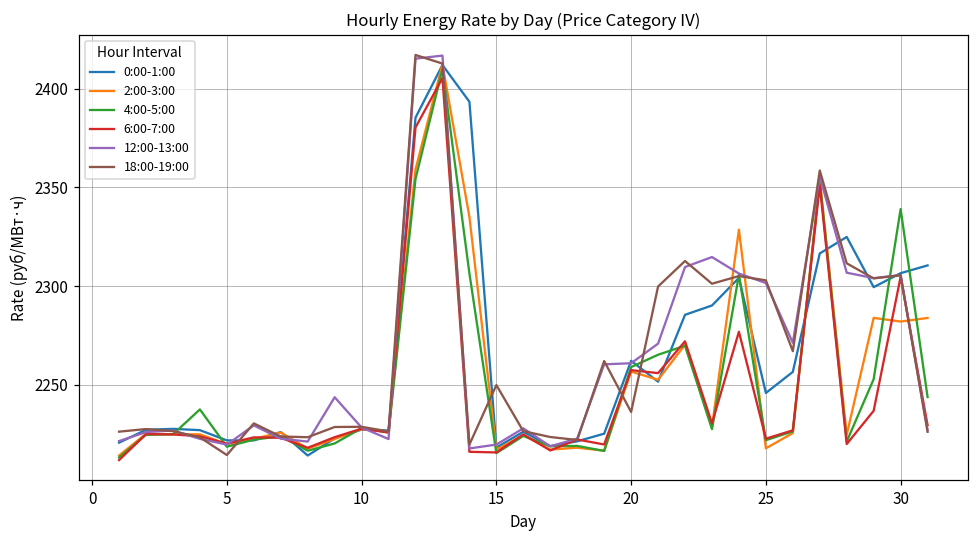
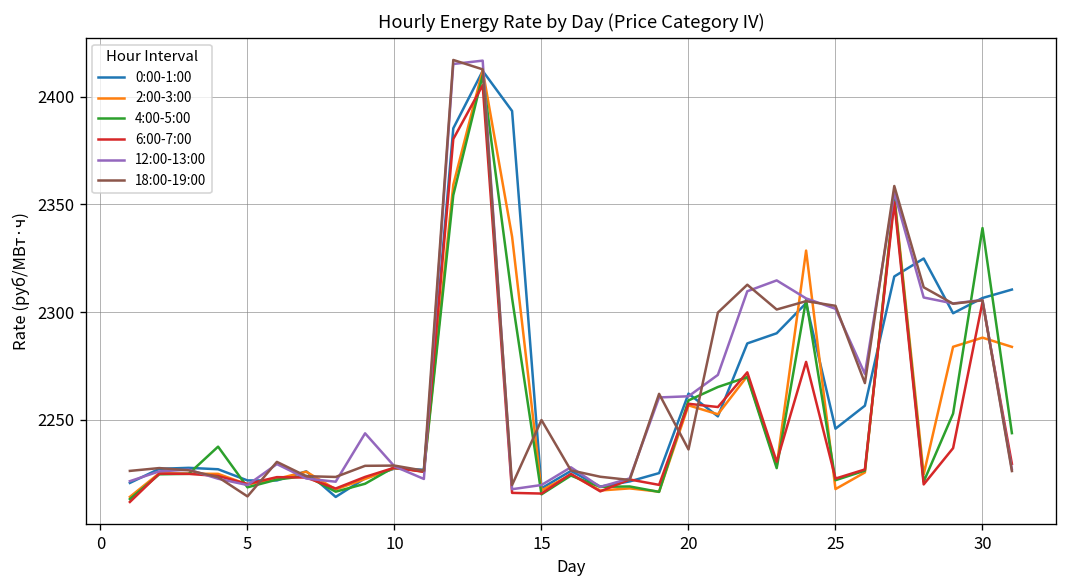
  {
    "0:00-1:00": {
      "5": 2222,
      "25": 2246
    },
    "2:00-3:00": {
      "25": 2218,
-     "30": 2282
+     "30": 2288
    },
    "4:00-5:00": {
      "20": 2259,
      "30": 2339
    },
    "12:00-13:00": {
      "15": 2220
    },
    "18:00-19:00": {
      "5": 2214,
      "15": 2250,
      "20": 2236
    }
  }
